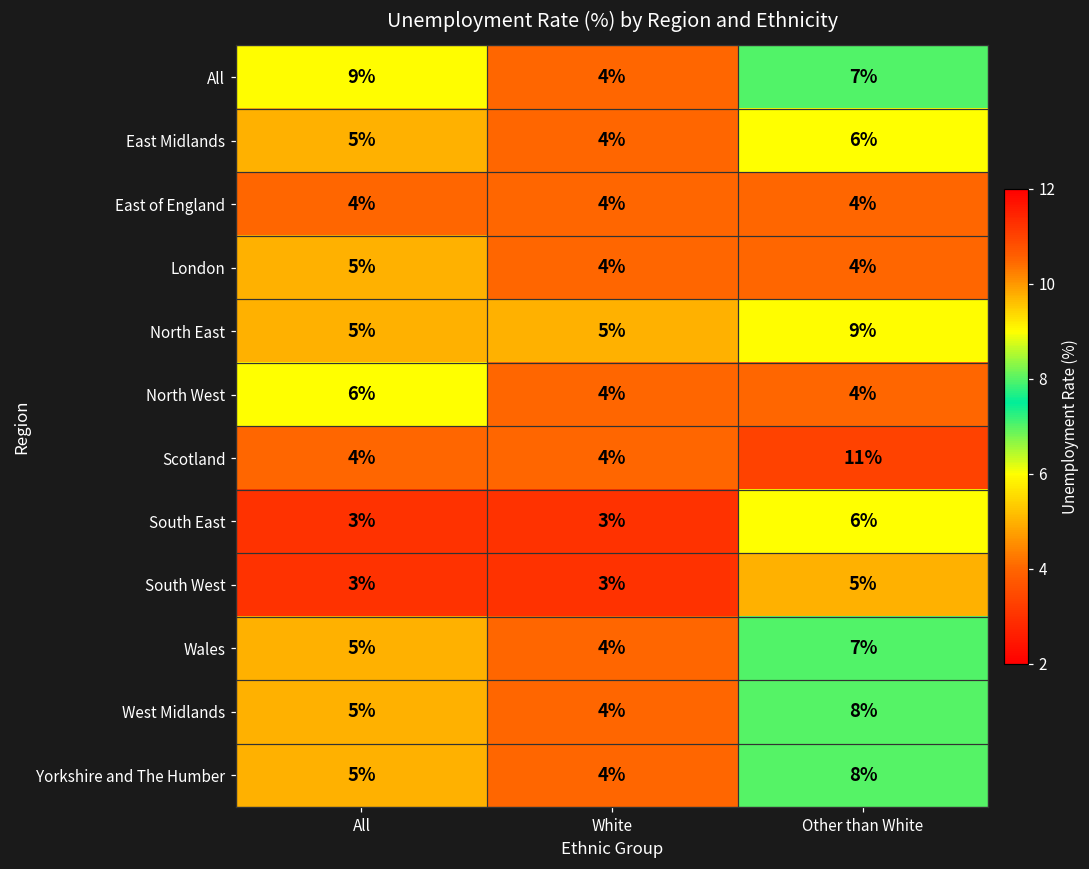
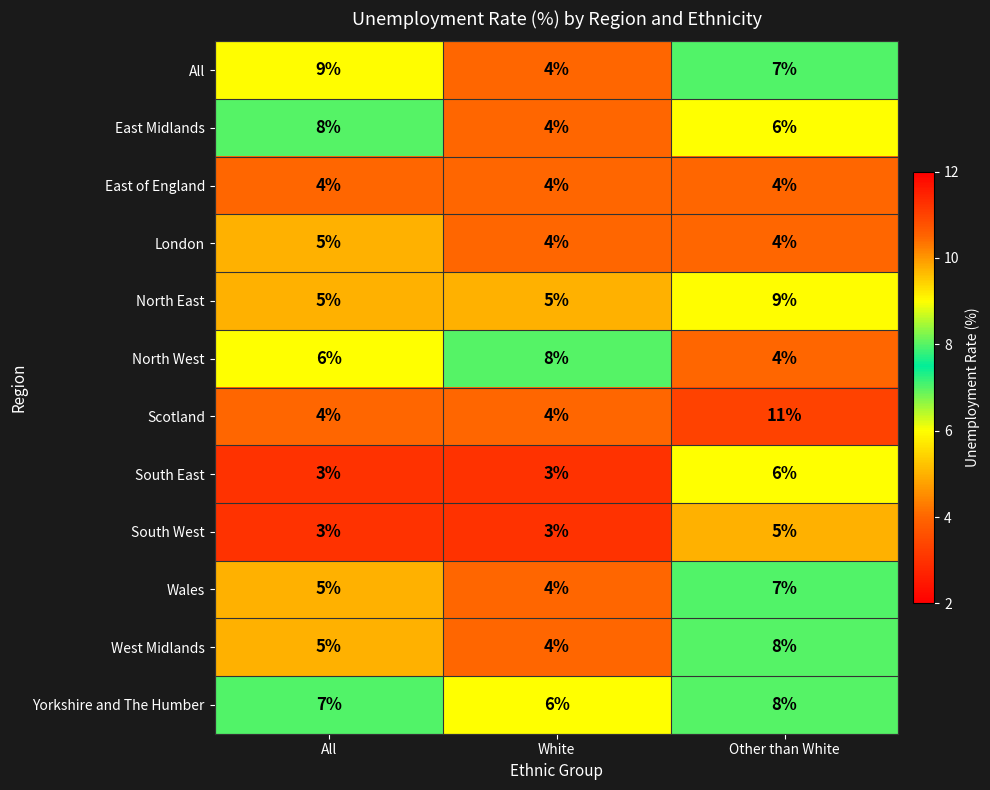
  {
    "All": {
      "All": "9%",
      "White": "4%",
      "Other than White": "7%"
    },
    "East Midlands": {
-     "All": "5%",
+     "All": "8%",
      "White": "4%",
      "Other than White": "6%"
    },
    "East of England": {
      "All": "4%",
      "White": "4%",
      "Other than White": "4%"
    },
    "London": {
      "All": "5%",
      "White": "4%",
      "Other than White": "4%"
    },
    "North East": {
      "All": "5%",
      "White": "5%",
      "Other than White": "9%"
    },
    "North West": {
      "All": "6%",
-     "White": "4%",
+     "White": "8%",
      "Other than White": "4%"
    },
    "Scotland": {
      "All": "4%",
      "White": "4%",
      "Other than White": "11%"
    },
    "South East": {
      "All": "3%",
      "White": "3%",
      "Other than White": "6%"
    },
    "South West": {
      "All": "3%",
      "White": "3%",
      "Other than White": "5%"
    },
    "Wales": {
      "All": "5%",
      "White": "4%",
      "Other than White": "7%"
    },
    "West Midlands": {
      "All": "5%",
      "White": "4%",
      "Other than White": "8%"
    },
    "Yorkshire and The Humber": {
-     "All": "5%",
-     "White": "4%",
+     "All": "7%",
+     "White": "6%",
      "Other than White": "8%"
    }
  }
